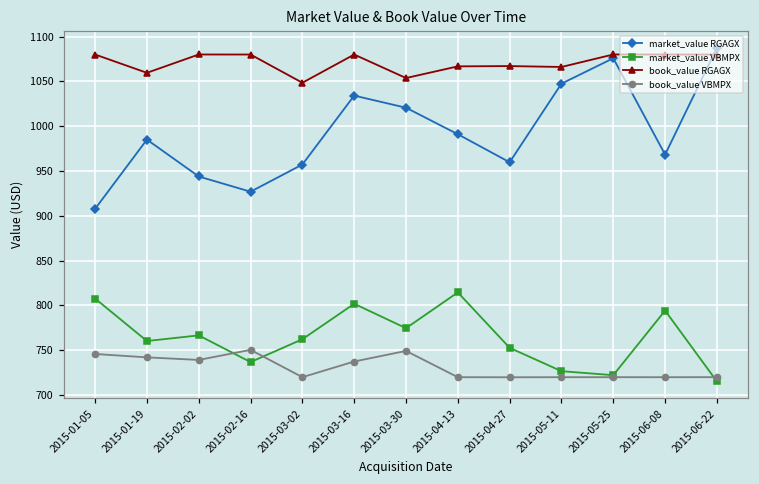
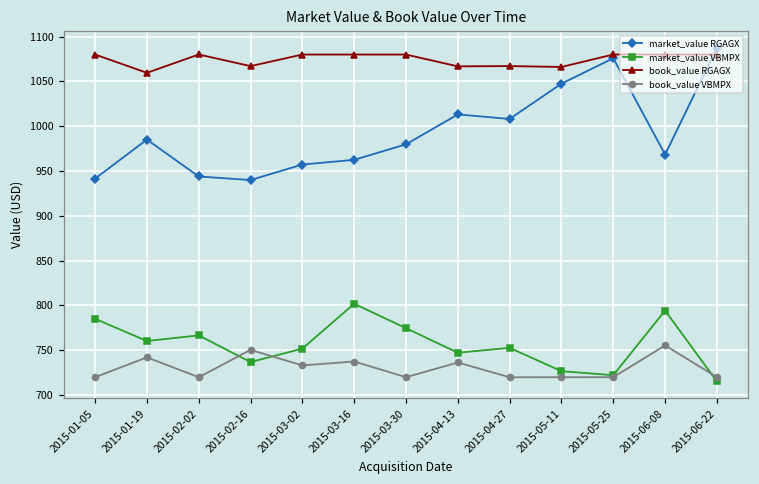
  {
    "market_value RGAGX": {
-     "2015-01-05": 910,
+     "2015-01-05": 940,
      "2015-01-19": 990,
      "2015-02-02": 940,
-     "2015-02-16": 930,
+     "2015-02-16": 940,
      "2015-03-02": 960,
-     "2015-03-16": 1030,
-     "2015-03-30": 1020,
-     "2015-04-13": 990,
-     "2015-04-27": 960,
+     "2015-03-16": 960,
+     "2015-03-30": 980,
+     "2015-04-13": 1010,
+     "2015-04-27": 1010,
      "2015-05-11": 1050,
      "2015-05-25": 1080,
      "2015-06-08": 970
    },
    "market_value VBMPX": {
-     "2015-01-05": 810,
+     "2015-01-05": 790,
      "2015-01-19": 760,
      "2015-02-02": 770,
      "2015-02-16": 740,
-     "2015-03-02": 760,
+     "2015-03-02": 750,
      "2015-03-16": 800,
      "2015-03-30": 770,
-     "2015-04-13": 810,
+     "2015-04-13": 750,
      "2015-04-27": 750,
      "2015-05-11": 730,
      "2015-06-08": 790,
      "2015-06-22": 720
    },
    "book_value RGAGX": {
      "2015-01-05": 1080,
      "2015-01-19": 1060,
      "2015-02-02": 1080,
-     "2015-02-16": 1080,
-     "2015-03-02": 1050,
+     "2015-02-16": 1070,
+     "2015-03-02": 1080,
      "2015-03-16": 1080,
-     "2015-03-30": 1050,
+     "2015-03-30": 1080,
      "2015-04-13": 1070,
      "2015-04-27": 1070,
      "2015-05-11": 1070,
      "2015-05-25": 1080
    },
    "book_value VBMPX": {
-     "2015-01-05": 750,
+     "2015-01-05": 720,
      "2015-01-19": 740,
-     "2015-02-02": 740,
+     "2015-02-02": 720,
      "2015-02-16": 750,
-     "2015-03-02": 720,
+     "2015-03-02": 730,
      "2015-03-16": 740,
-     "2015-03-30": 750,
-     "2015-04-13": 720,
+     "2015-03-30": 720,
+     "2015-04-13": 740,
      "2015-04-27": 720,
      "2015-05-11": 720,
-     "2015-06-08": 720,
+     "2015-06-08": 760,
      "2015-06-22": 720
    }
  }
